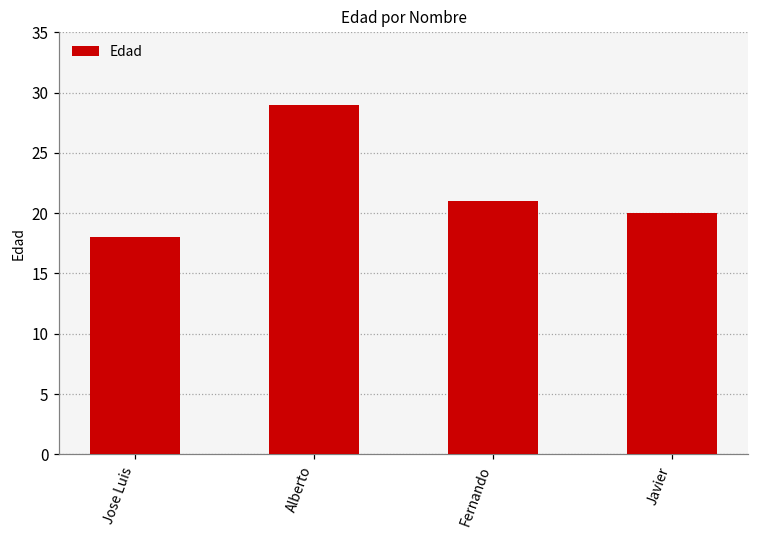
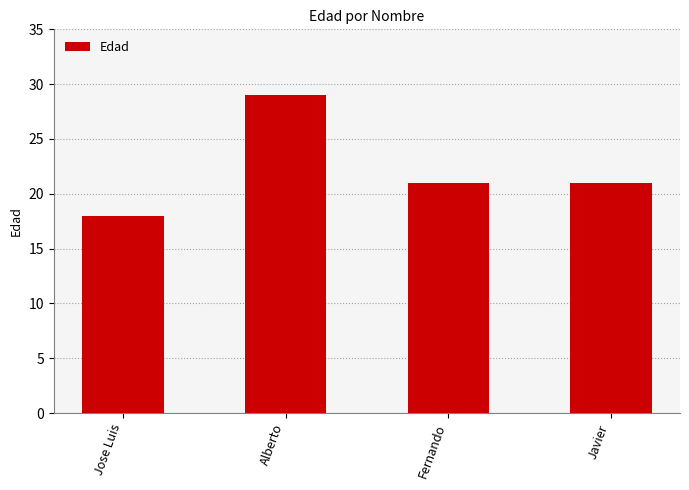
  {
    "Jose Luis": 18,
    "Alberto": 29,
    "Fernando": 21,
-   "Javier": 20
+   "Javier": 21
  }
